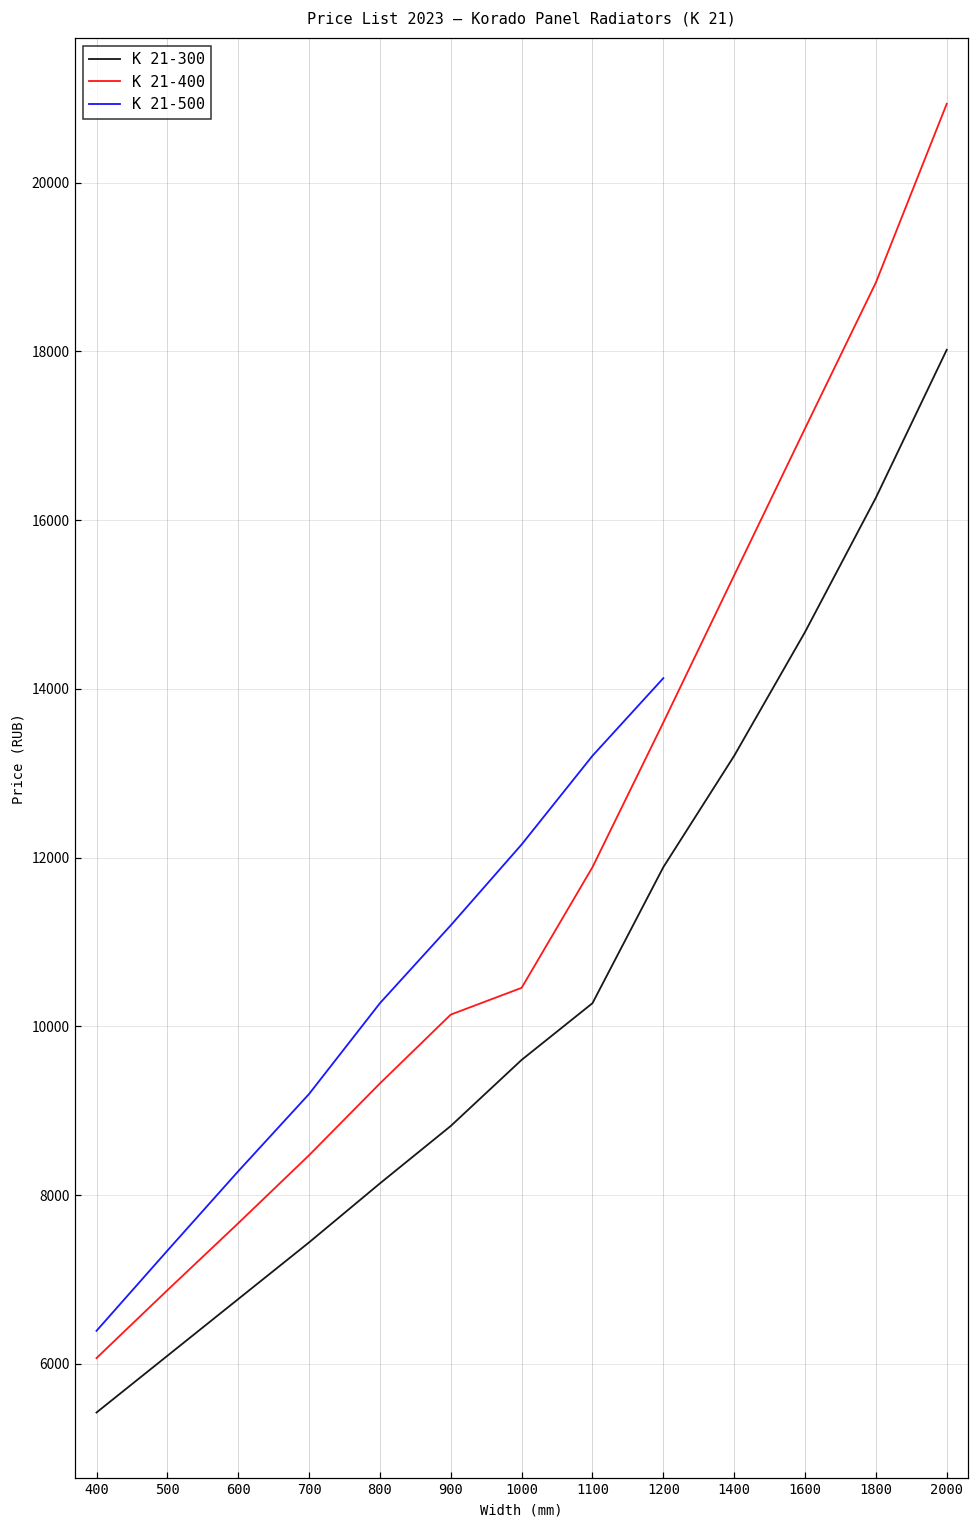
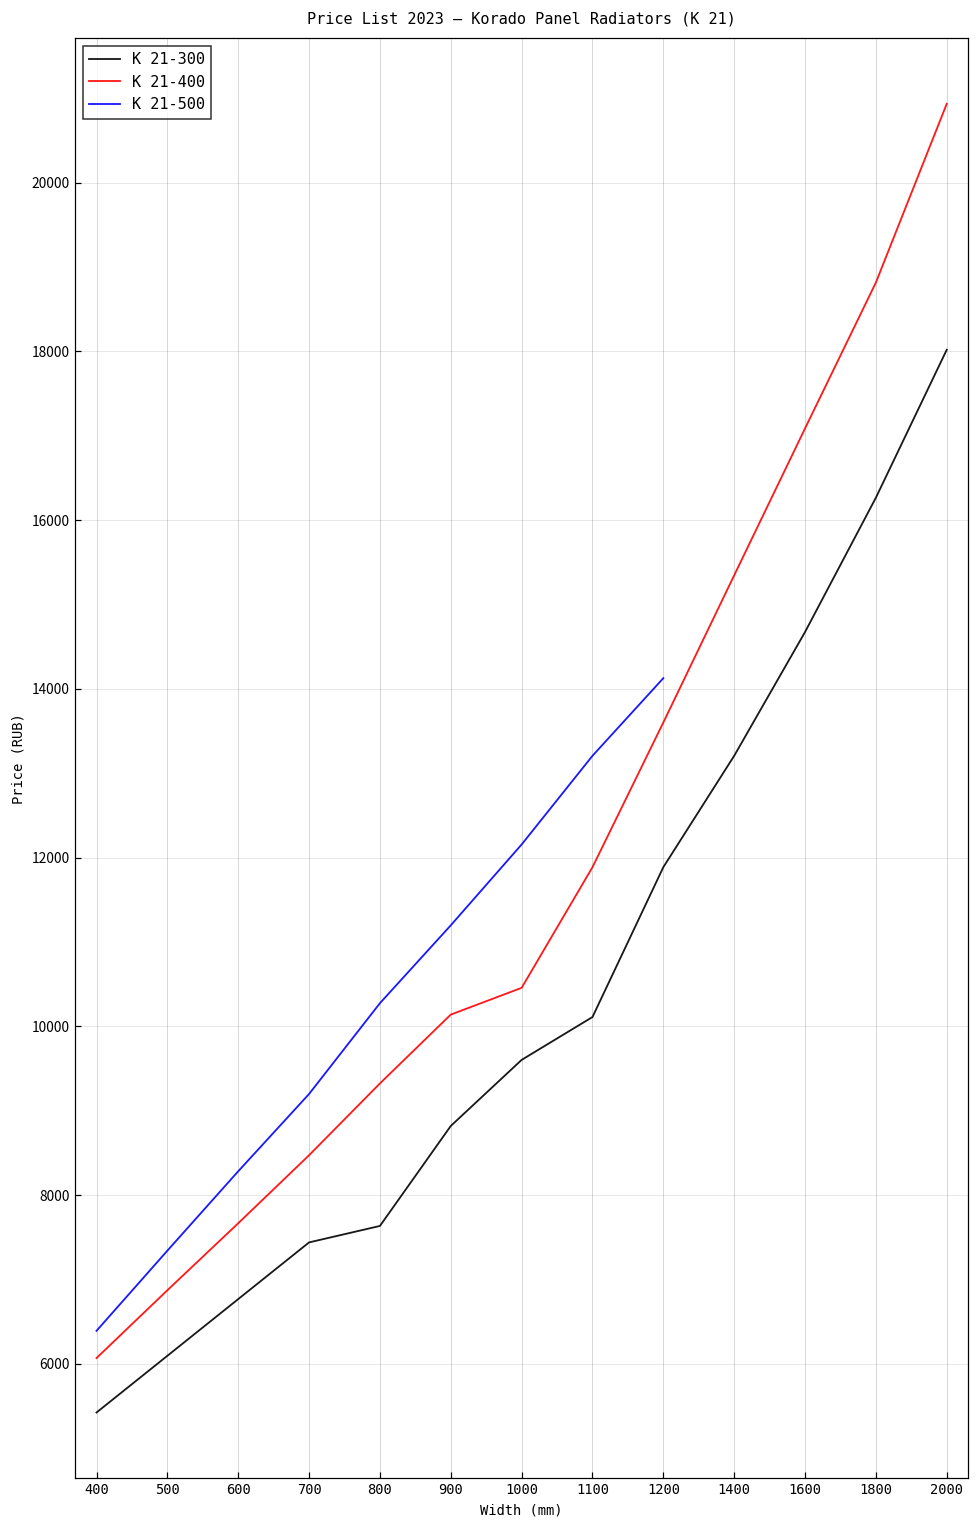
  {
    "K 21-300": {
      "400": 5400,
      "500": 6100,
      "600": 6800,
      "700": 7400,
-     "800": 8100,
+     "800": 7600,
      "900": 8800,
      "1000": 9600,
-     "1100": 10300,
+     "1100": 10100,
      "1200": 11900,
      "1400": 13200,
      "1600": 14700,
      "1800": 16300,
      "2000": 18000
    },
    "K 21-400": {
      "400": 6100,
      "500": 6900,
      "600": 7700,
      "700": 8500,
      "800": 9300,
      "900": 10100,
      "1000": 10500,
      "1100": 11900,
      "1200": 13600,
      "1400": 15300,
      "1600": 17100,
      "1800": 18800,
      "2000": 20900
    },
    "K 21-500": {
      "400": 6400,
      "500": 7300,
      "600": 8300,
      "700": 9200,
      "800": 10300,
      "900": 11200,
      "1000": 12200,
      "1100": 13200,
      "1200": 14100
    }
  }
